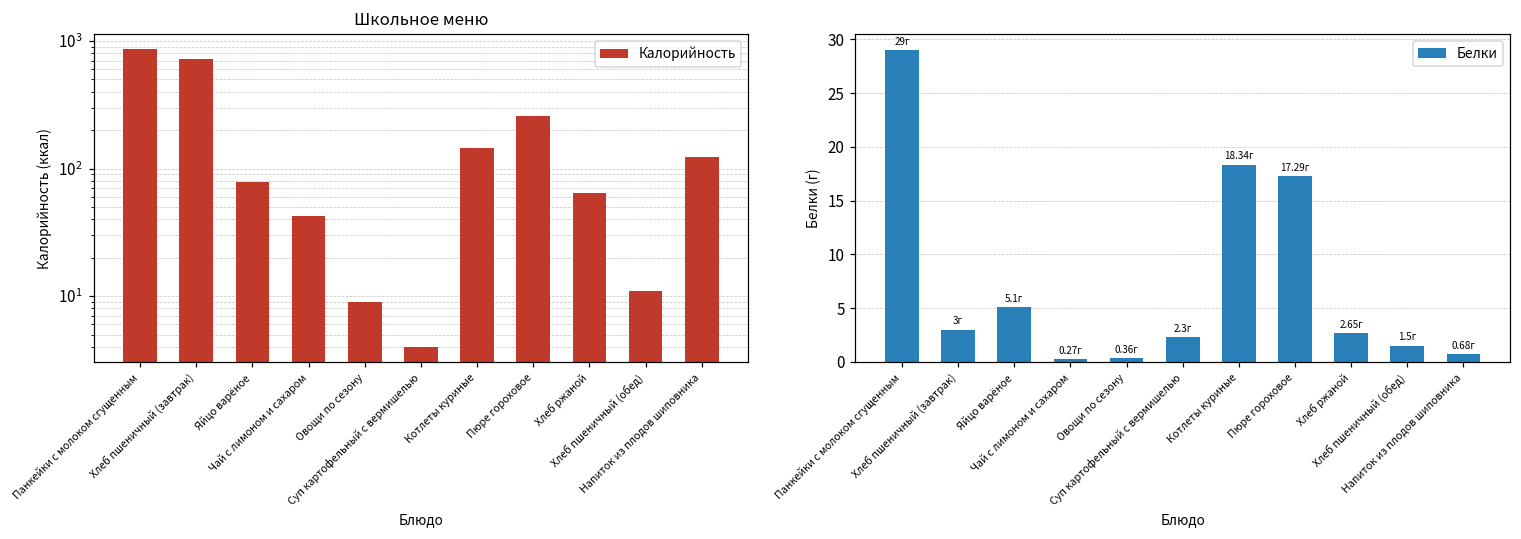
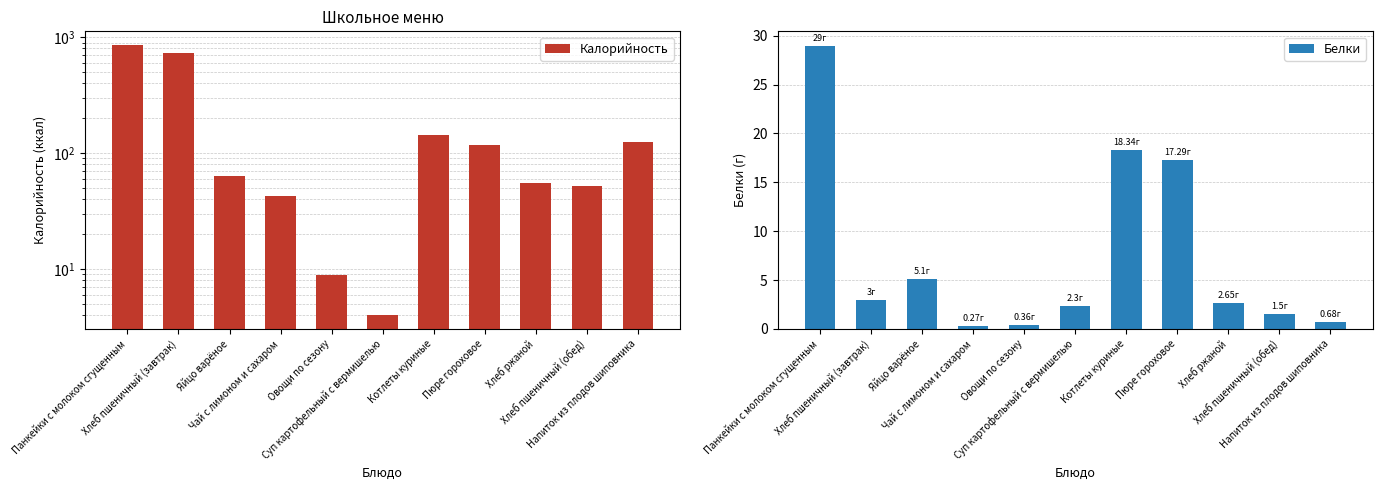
  {
    "Школьное меню": {
      "Панкейки с молоком сгущенным": 900,
      "Хлеб пшеничный (завтрак)": 700,
-     "Яйцо варёное": 80,
+     "Яйцо варёное": 60,
      "Чай с лимоном и сахаром": 43,
      "Овощи по сезону": 9,
      "Суп картофельный с вермишелью": 4,
      "Котлеты куриные": 140,
-     "Пюре гороховое": 260,
-     "Хлеб ржаной": 64,
-     "Хлеб пшеничный (обед)": 11,
+     "Пюре гороховое": 120,
+     "Хлеб ржаной": 55,
+     "Хлеб пшеничный (обед)": 50,
      "Напиток из плодов шиповника": 120
    }
  }
